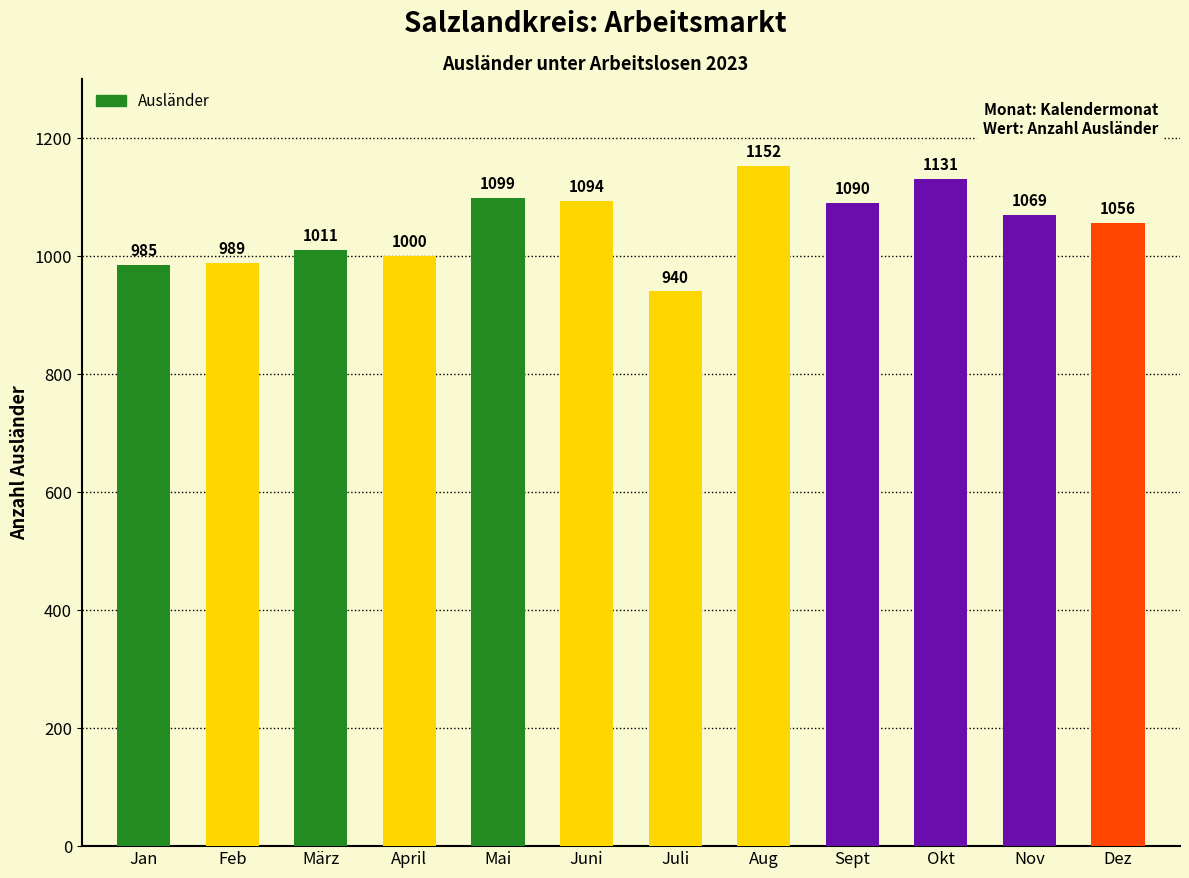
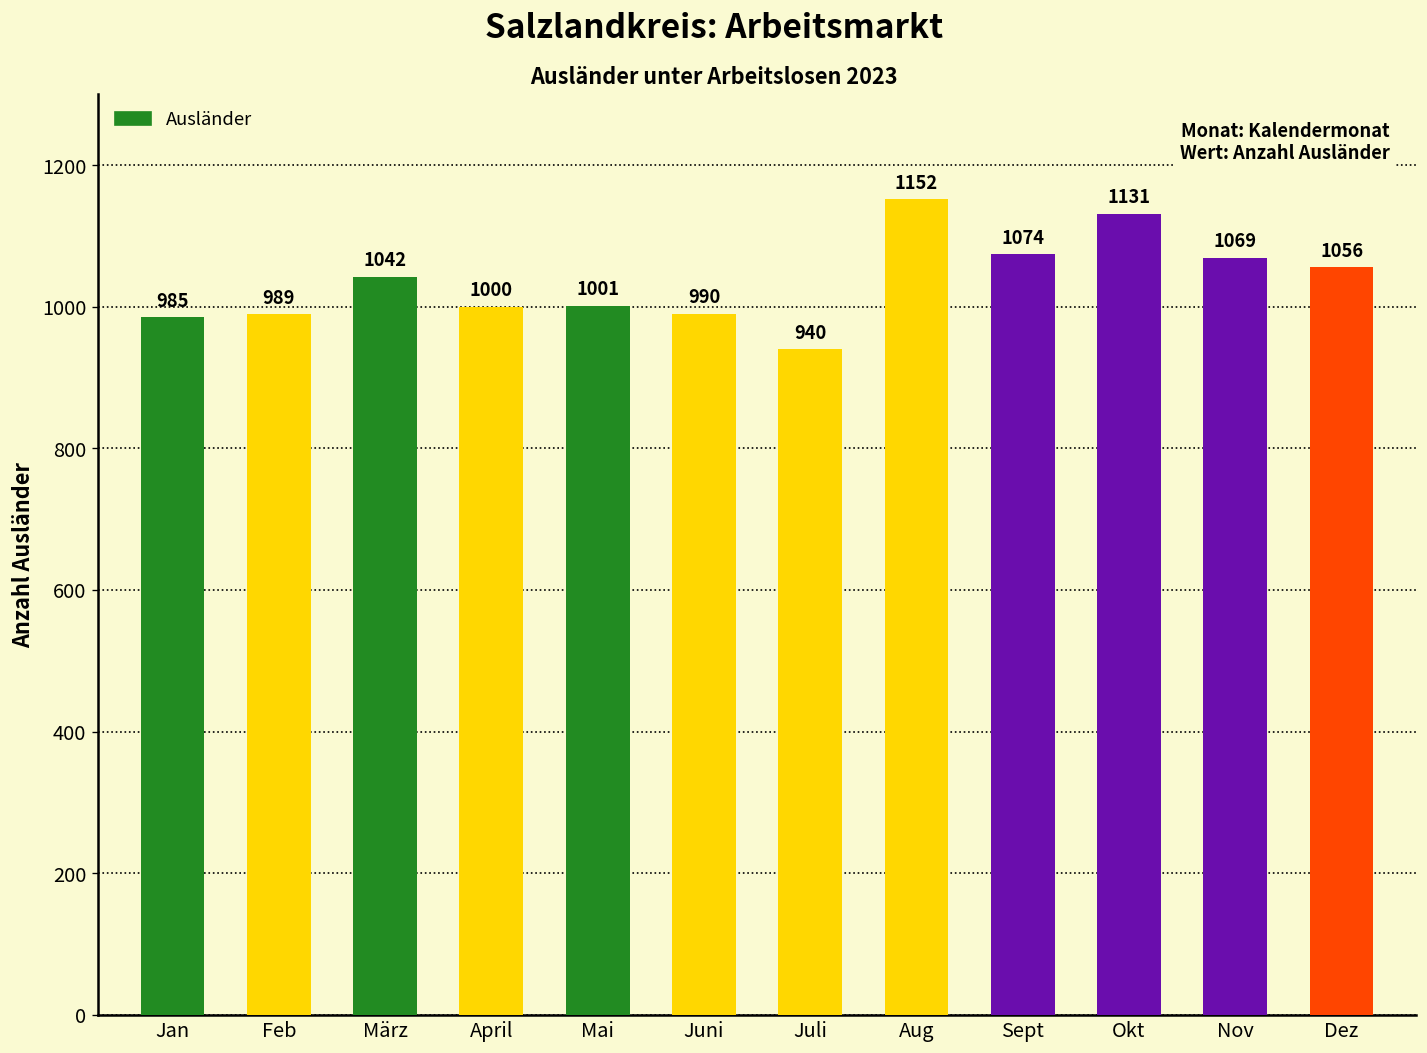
  {
    "Jan": 985,
    "Feb": 989,
-   "März": 1011,
+   "März": 1042,
    "April": 1000,
-   "Mai": 1099,
-   "Juni": 1094,
+   "Mai": 1001,
+   "Juni": 990,
    "Juli": 940,
    "Aug": 1152,
-   "Sept": 1090,
+   "Sept": 1074,
    "Okt": 1131,
    "Nov": 1069,
    "Dez": 1056
  }
